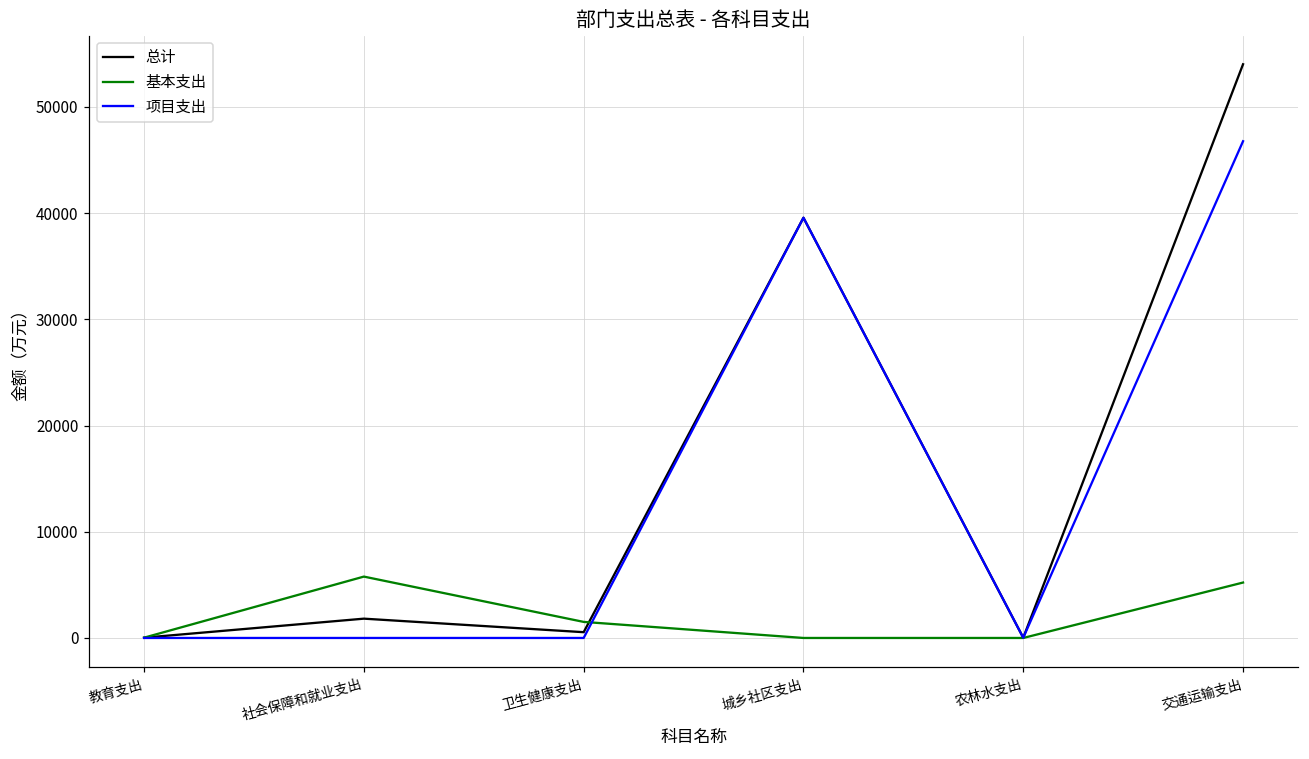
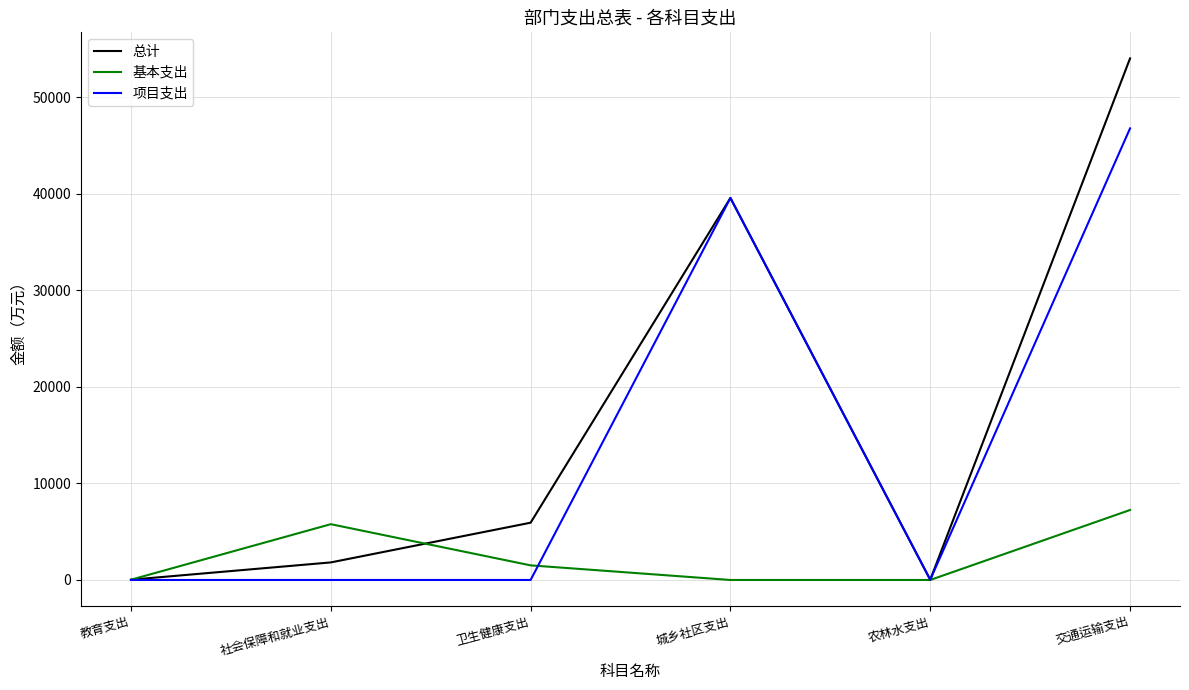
  {
    "总计": {
      "社会保障和就业支出": 2000,
-     "卫生健康支出": 1000,
+     "卫生健康支出": 6000,
      "交通运输支出": 54000
    },
    "基本支出": {
      "社会保障和就业支出": 6000,
      "卫生健康支出": 2000,
      "城乡社区支出": 0,
-     "交通运输支出": 5000
+     "交通运输支出": 7000
    },
    "项目支出": {
      "社会保障和就业支出": 0,
      "卫生健康支出": 0,
      "交通运输支出": 47000
    }
  }
